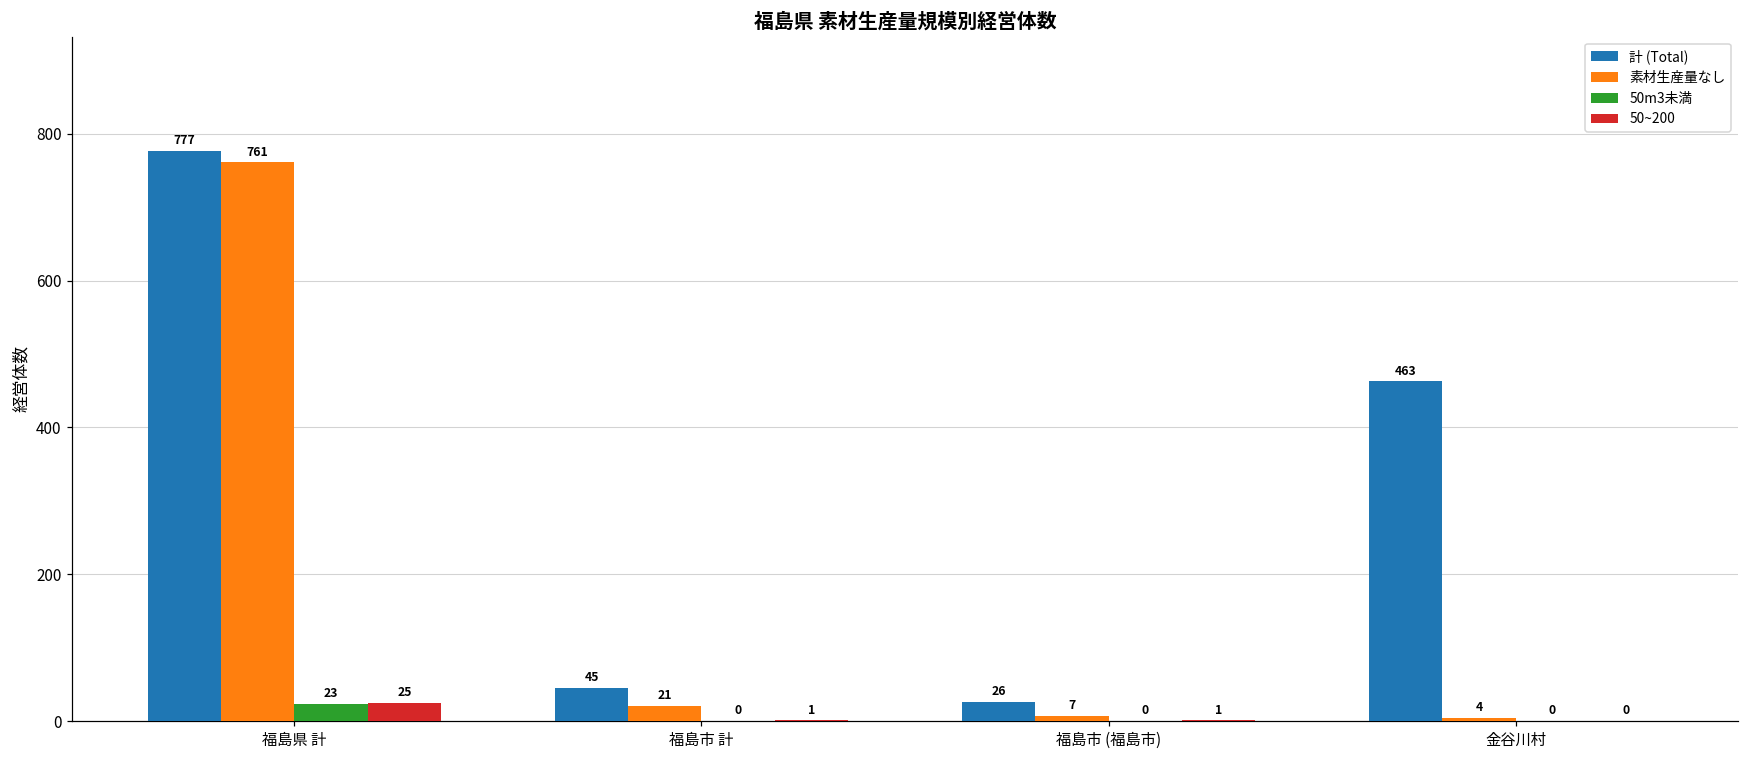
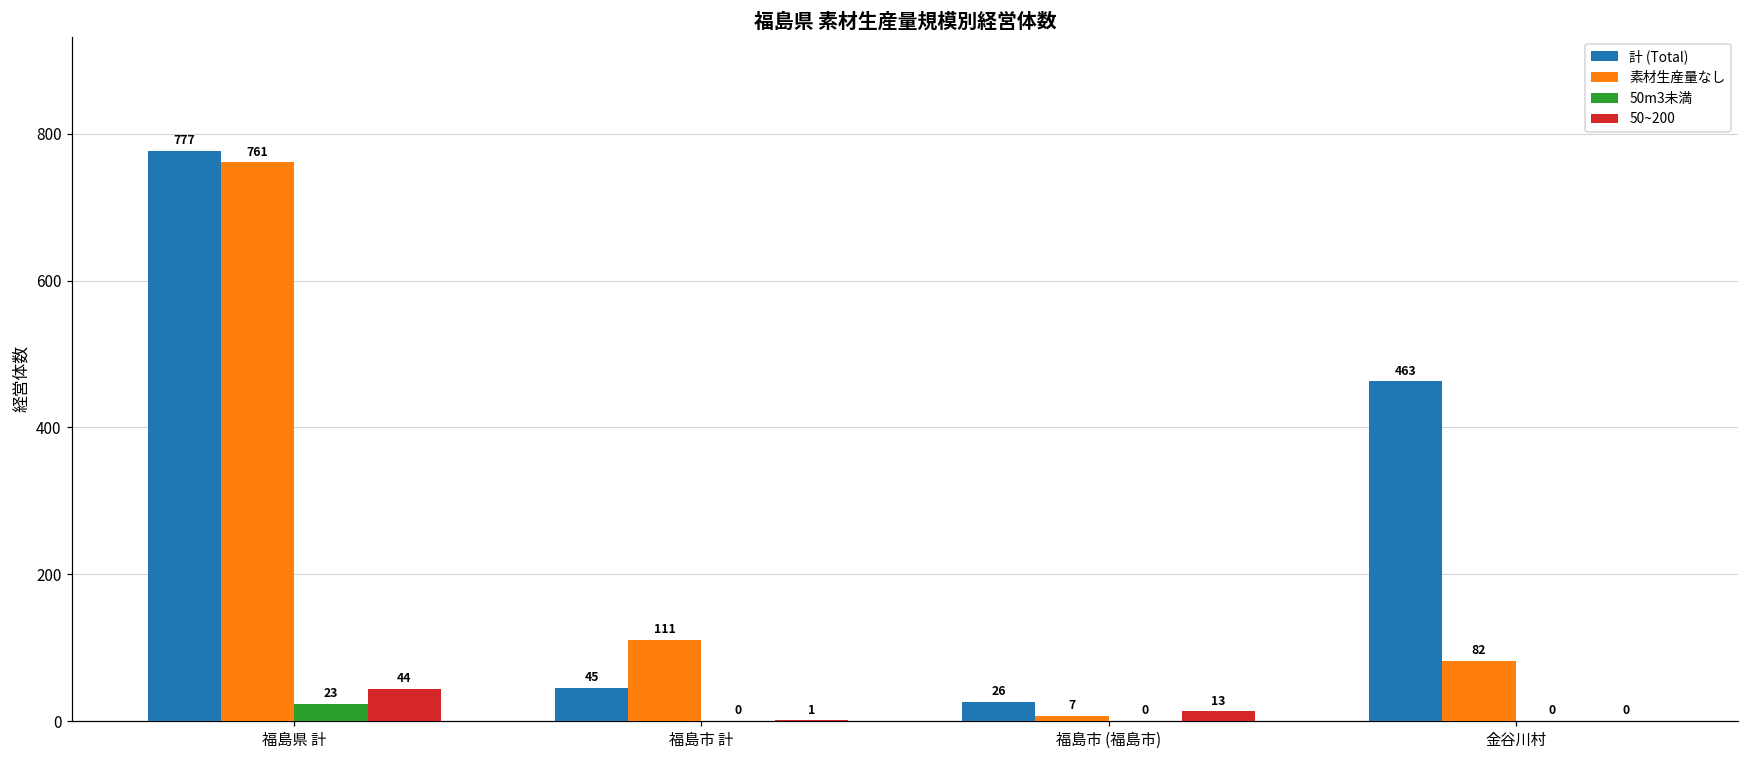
  {
    "計 (Total)": {
      "福島県 計": 777,
      "福島市 計": 45,
      "福島市 (福島市)": 26,
      "金谷川村": 463
    },
    "素材生産量なし": {
      "福島県 計": 761,
-     "福島市 計": 21,
+     "福島市 計": 111,
      "福島市 (福島市)": 7,
-     "金谷川村": 4
+     "金谷川村": 82
    },
    "50m3未満": {
      "福島県 計": 23,
      "福島市 計": 0,
      "福島市 (福島市)": 0,
      "金谷川村": 0
    },
    "50~200": {
-     "福島県 計": 25,
+     "福島県 計": 44,
      "福島市 計": 1,
-     "福島市 (福島市)": 1,
+     "福島市 (福島市)": 13,
      "金谷川村": 0
    }
  }
